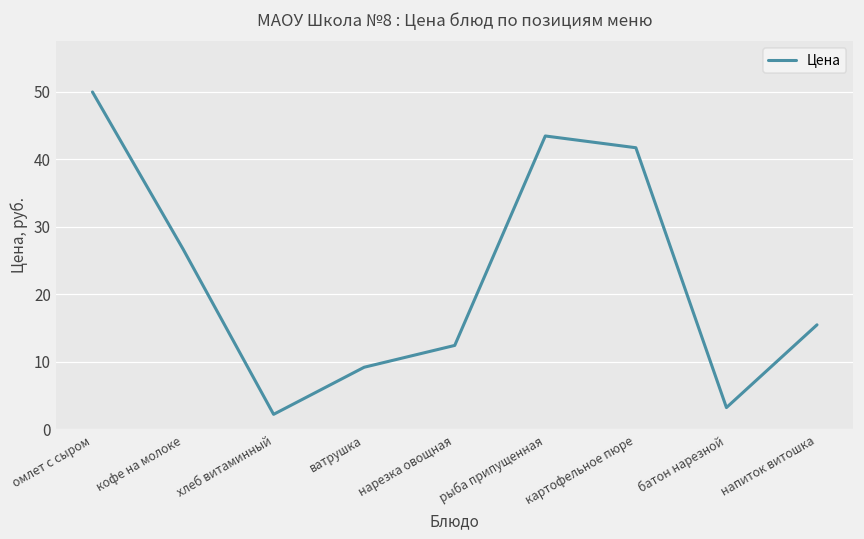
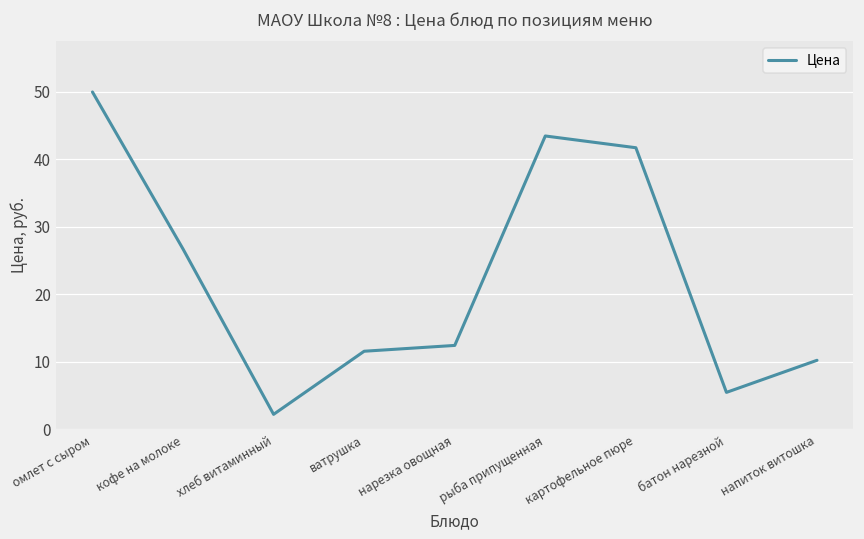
  {
    "омлет с сыром": 50,
    "кофе на молоке": 27,
    "хлеб витаминный": 2,
-   "ватрушка": 9,
+   "ватрушка": 12,
    "нарезка овощная": 12,
    "рыба припущенная": 43,
    "картофельное пюре": 42,
-   "батон нарезной": 3,
-   "напиток витошка": 15
+   "батон нарезной": 5,
+   "напиток витошка": 10
  }
